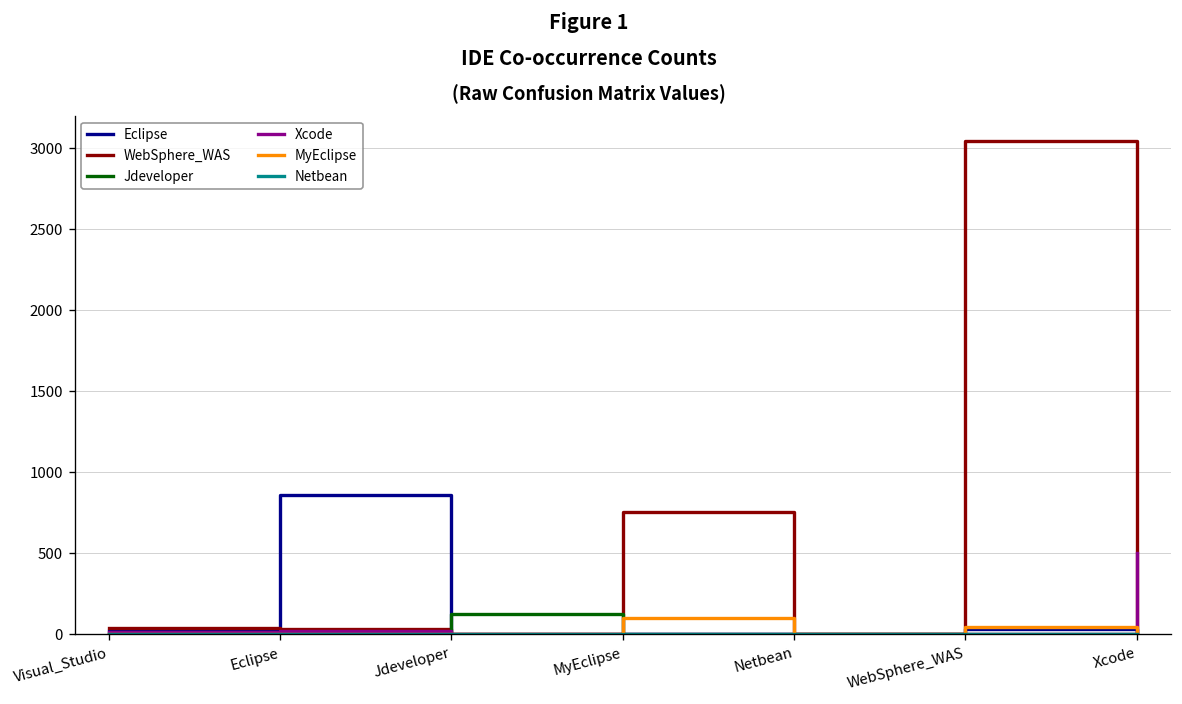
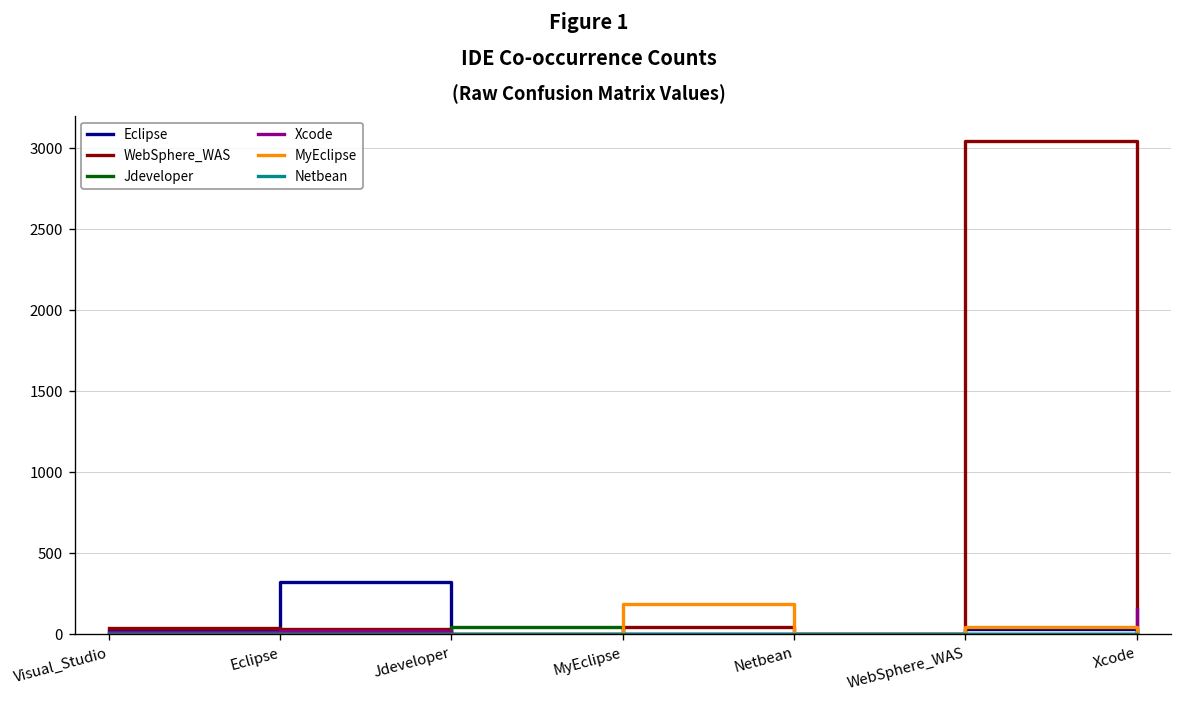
  {
    "Eclipse": {
-     "Eclipse": 860,
+     "Eclipse": 330,
      "Xcode": 20
    },
    "WebSphere_WAS": {
      "Visual_Studio": 40,
-     "MyEclipse": 750,
+     "MyEclipse": 50,
      "WebSphere_WAS": 3050
    },
    "Jdeveloper": {
-     "Jdeveloper": 130
+     "Jdeveloper": 50
    },
    "Xcode": {
-     "Xcode": 500
+     "Xcode": 160
    },
    "MyEclipse": {
-     "MyEclipse": 100
+     "MyEclipse": 180
    }
  }
